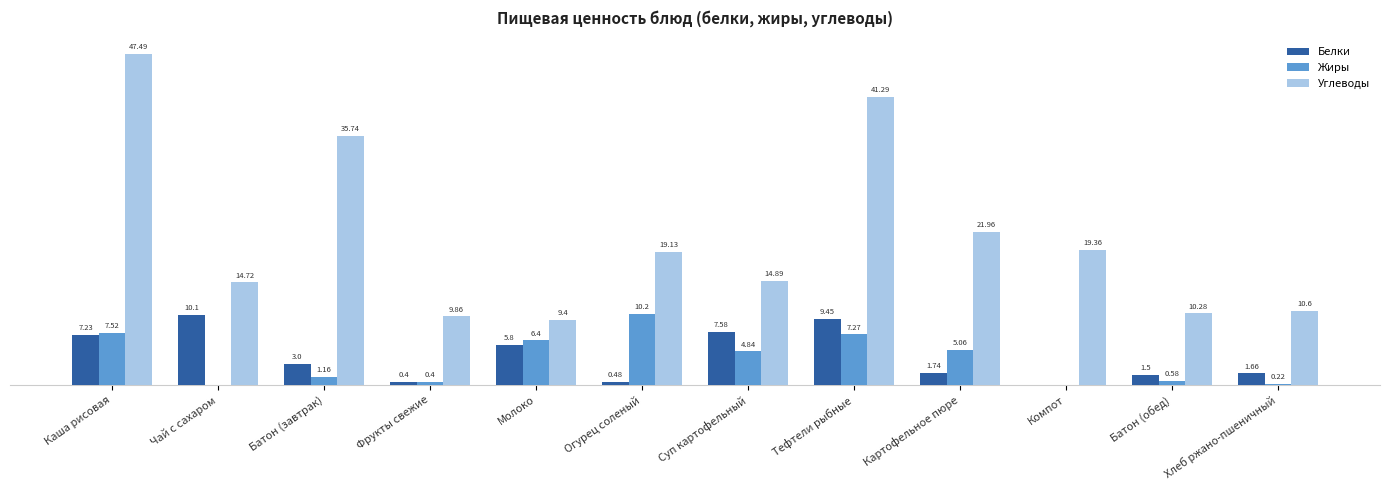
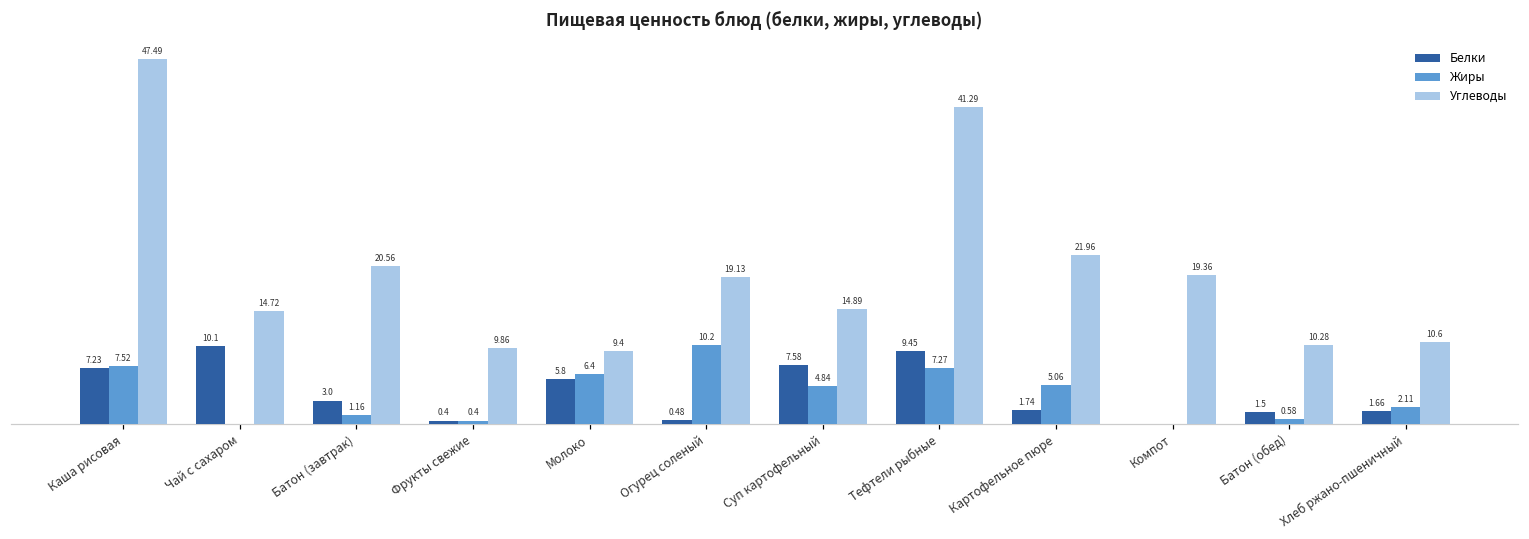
  {
    "Белки": {
      "Каша рисовая": 7.23,
      "Чай с сахаром": 10.1,
      "Батон (завтрак)": 3.0,
      "Фрукты свежие": 0.4,
      "Молоко": 5.8,
      "Огурец соленый": 0.48,
      "Суп картофельный": 7.58,
      "Тефтели рыбные": 9.45,
      "Картофельное пюре": 1.74,
      "Батон (обед)": 1.5,
      "Хлеб ржано-пшеничный": 1.66
    },
    "Жиры": {
      "Каша рисовая": 7.52,
      "Батон (завтрак)": 1.16,
      "Фрукты свежие": 0.4,
      "Молоко": 6.4,
      "Огурец соленый": 10.2,
      "Суп картофельный": 4.84,
      "Тефтели рыбные": 7.27,
      "Картофельное пюре": 5.06,
      "Батон (обед)": 0.58,
-     "Хлеб ржано-пшеничный": 0.22
+     "Хлеб ржано-пшеничный": 2.11
    },
    "Углеводы": {
      "Каша рисовая": 47.49,
      "Чай с сахаром": 14.72,
-     "Батон (завтрак)": 35.74,
+     "Батон (завтрак)": 20.56,
      "Фрукты свежие": 9.86,
      "Молоко": 9.4,
      "Огурец соленый": 19.13,
      "Суп картофельный": 14.89,
      "Тефтели рыбные": 41.29,
      "Картофельное пюре": 21.96,
      "Компот": 19.36,
      "Батон (обед)": 10.28,
      "Хлеб ржано-пшеничный": 10.6
    }
  }
